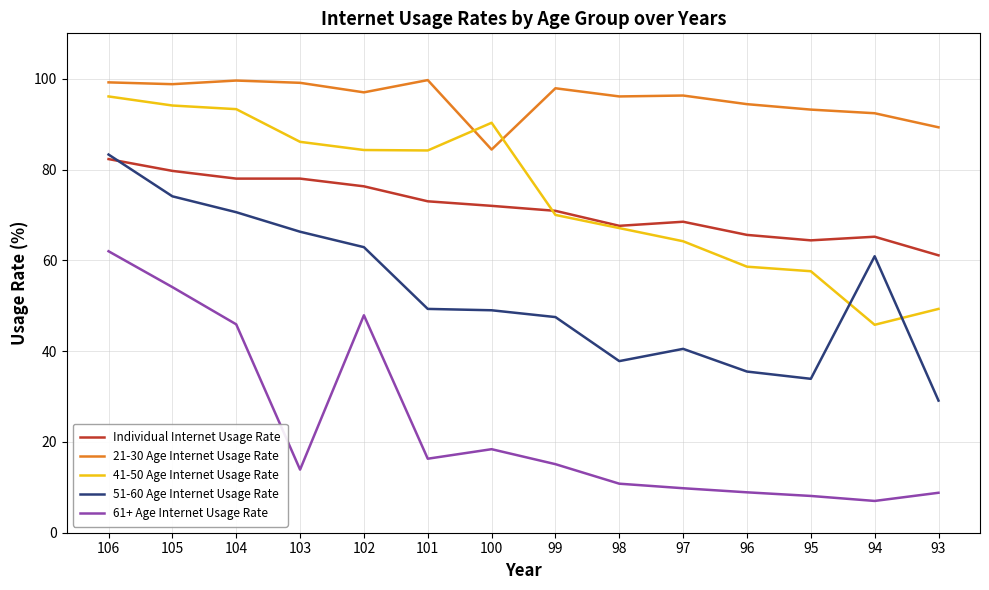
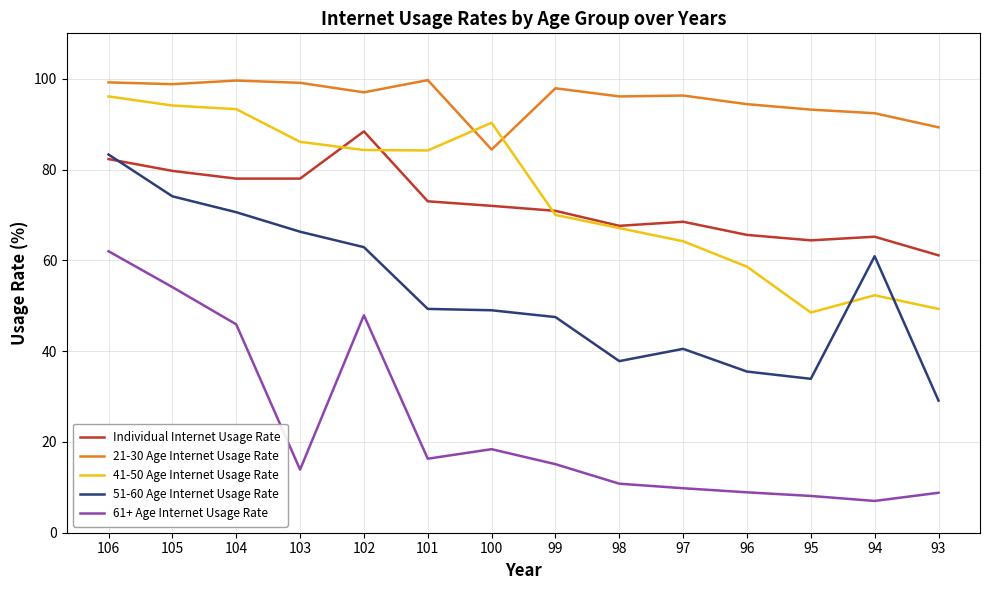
  {
    "Individual Internet Usage Rate": {
      "106": 82,
      "105": 80,
      "104": 78,
      "103": 78,
-     "102": 76,
+     "102": 88,
      "101": 73,
      "100": 72,
      "99": 71,
      "97": 69,
      "96": 66,
      "95": 64,
      "94": 65,
      "93": 61
    },
    "21-30 Age Internet Usage Rate": {
      "106": 99,
      "105": 99,
      "104": 100,
      "103": 99,
      "102": 97,
      "101": 100,
      "100": 84,
      "99": 98,
      "98": 96,
      "97": 96,
      "96": 94,
      "95": 93,
      "94": 92,
      "93": 89
    },
    "41-50 Age Internet Usage Rate": {
      "106": 96,
      "105": 94,
      "104": 93,
      "103": 86,
      "102": 84,
      "101": 84,
      "100": 90,
      "99": 70,
      "97": 64,
      "96": 59,
-     "95": 58,
-     "94": 46,
+     "95": 49,
+     "94": 52,
      "93": 49
    },
    "51-60 Age Internet Usage Rate": {
      "106": 83,
      "105": 74,
      "104": 71,
      "103": 66,
      "102": 63,
      "101": 49,
      "100": 49,
      "99": 48,
      "98": 38,
      "97": 41,
      "96": 36,
      "95": 34,
      "94": 61,
      "93": 29
    },
    "61+ Age Internet Usage Rate": {
      "106": 62,
      "105": 54,
      "104": 46,
      "103": 14,
      "102": 48,
      "101": 16,
      "100": 18,
      "99": 15,
      "98": 11,
      "97": 10,
      "96": 9,
      "95": 8,
      "94": 7,
      "93": 9
    }
  }
